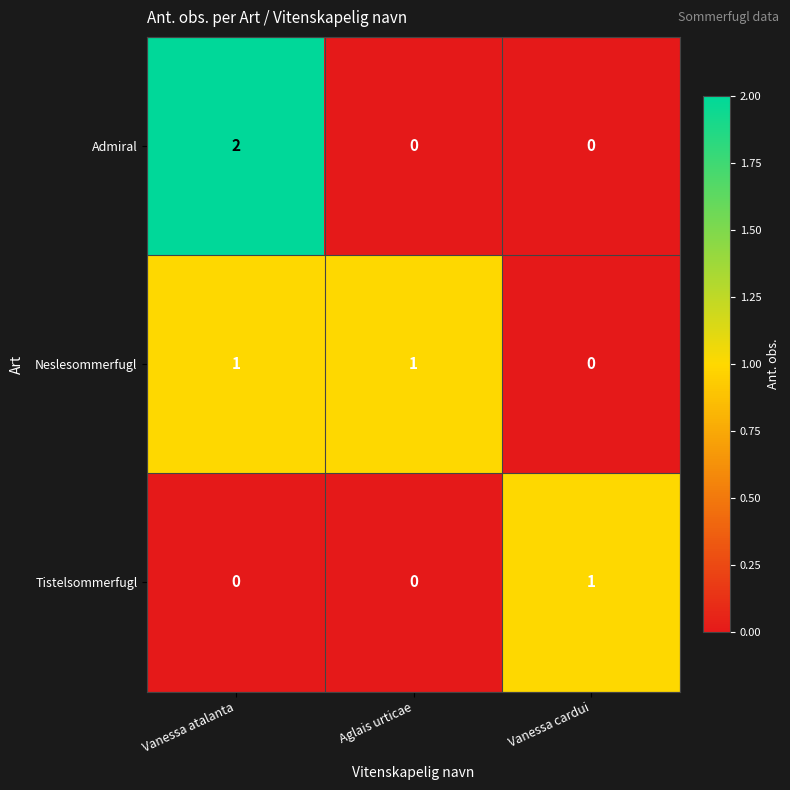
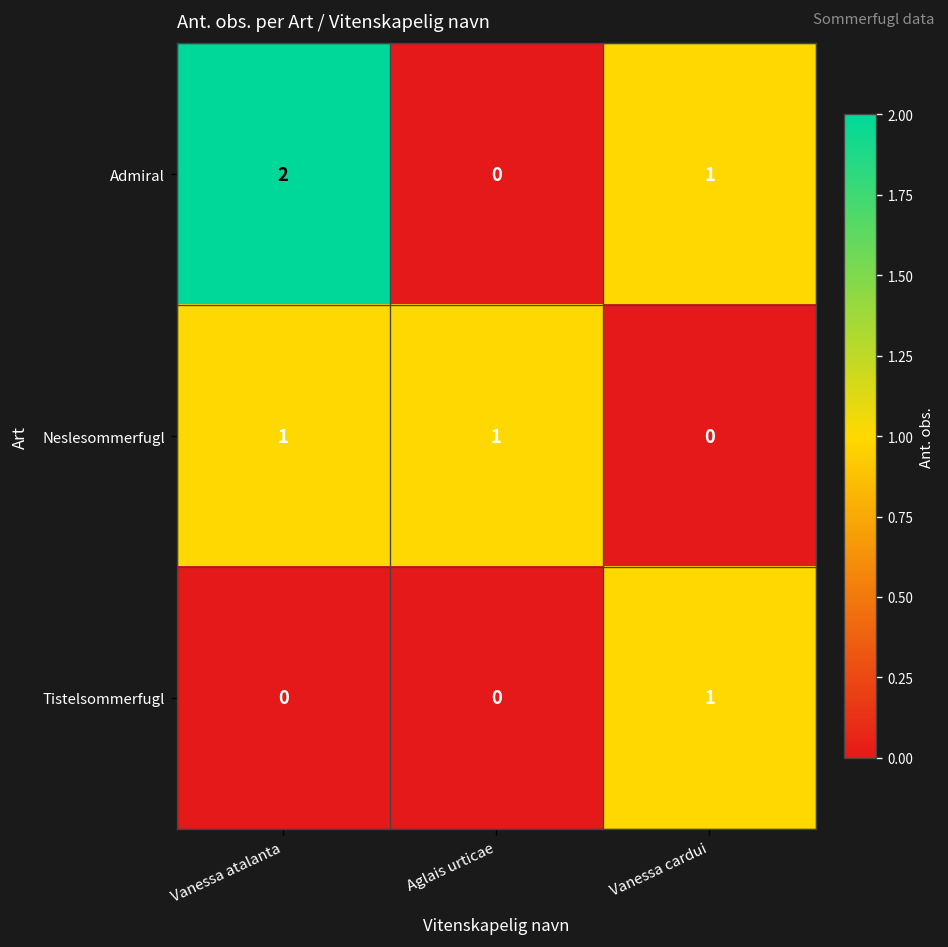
  {
    "Admiral": {
      "Vanessa atalanta": 2,
      "Aglais urticae": 0,
-     "Vanessa cardui": 0
+     "Vanessa cardui": 1
    },
    "Neslesommerfugl": {
      "Vanessa atalanta": 1,
      "Aglais urticae": 1,
      "Vanessa cardui": 0
    },
    "Tistelsommerfugl": {
      "Vanessa atalanta": 0,
      "Aglais urticae": 0,
      "Vanessa cardui": 1
    }
  }
